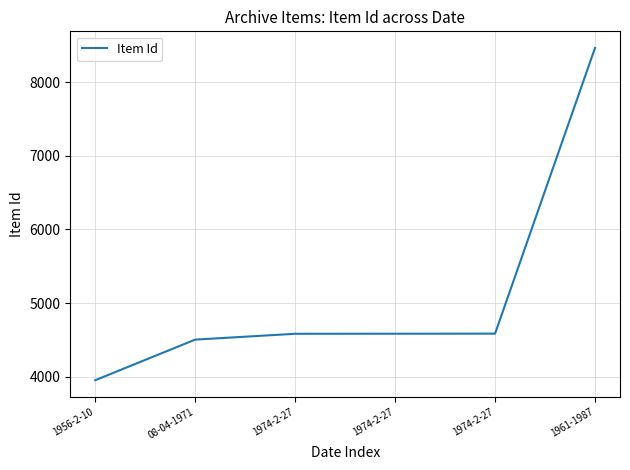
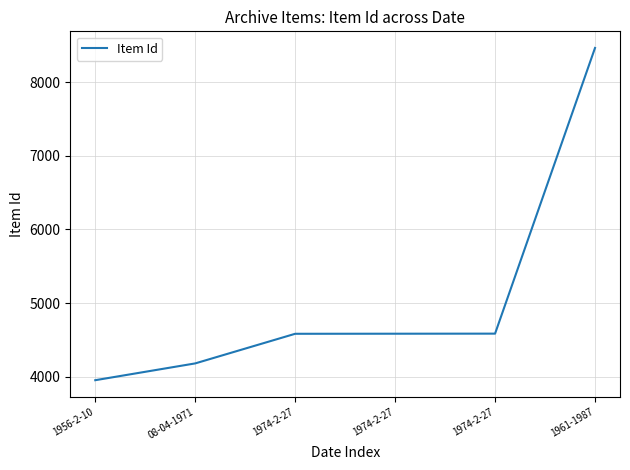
  {
    "1956-2-10": 4000,
-   "08-04-1971": 4500,
+   "08-04-1971": 4200,
    "1961-1987": 8500
  }
